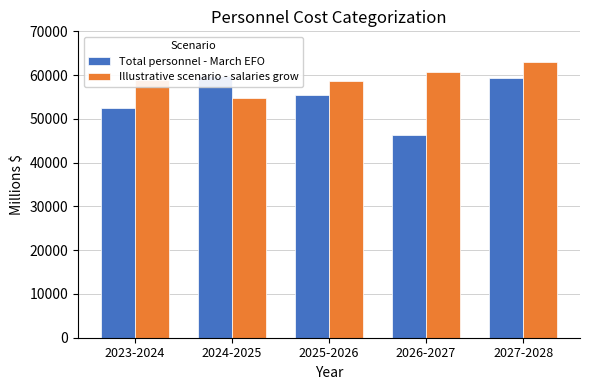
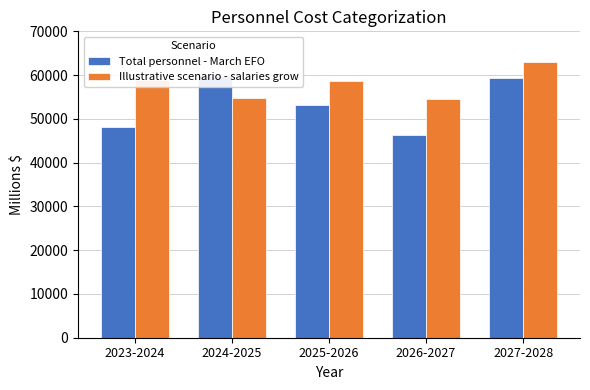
  {
    "Total personnel - March EFO": {
-     "2023-2024": 52000,
-     "2025-2026": 55000,
+     "2023-2024": 48000,
+     "2025-2026": 53000,
      "2026-2027": 46000,
      "2027-2028": 59000
    },
    "Illustrative scenario - salaries grow": {
      "2024-2025": 55000,
      "2025-2026": 59000,
-     "2026-2027": 61000,
+     "2026-2027": 54000,
      "2027-2028": 63000
    }
  }
